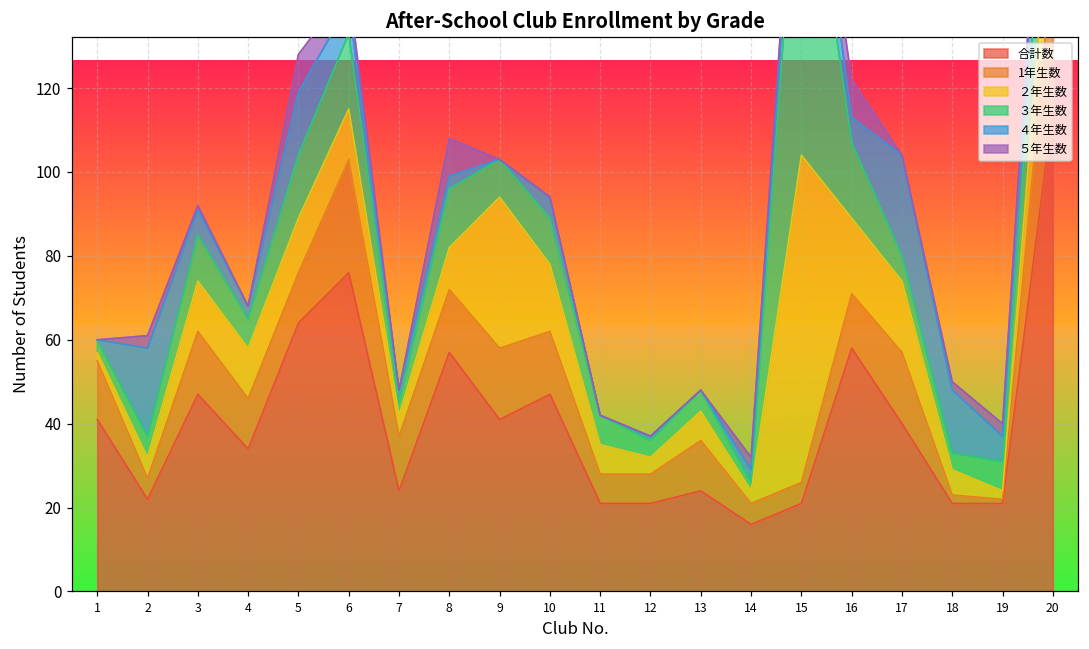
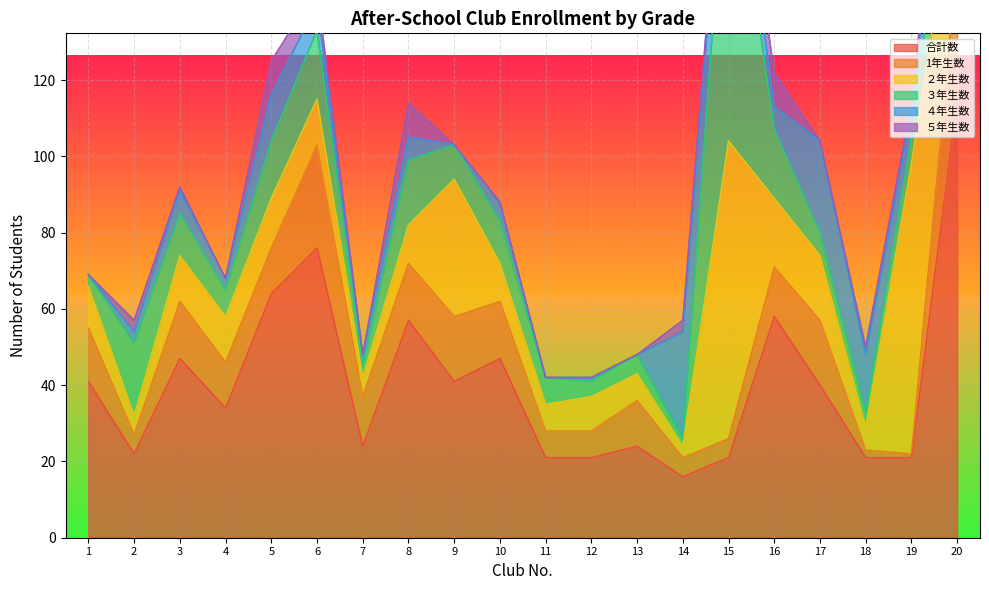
  {
    "２年生数": {
-     "1": 2,
+     "1": 11,
      "2": 5,
      "3": 12,
      "4": 12,
      "5": 13,
      "6": 12,
      "7": 5,
      "8": 10,
      "9": 36,
-     "10": 16,
+     "10": 10,
      "11": 7,
-     "12": 4,
+     "12": 9,
      "13": 7,
      "14": 3,
      "15": 78,
      "16": 18,
      "17": 17,
      "18": 6,
-     "19": 2
+     "19": 76
    },
    "３年生数": {
-     "2": 5,
+     "2": 19,
      "3": 11,
      "4": 7,
      "5": 15,
      "7": 3,
-     "8": 14,
+     "8": 17,
      "10": 11,
      "12": 4,
      "14": 2,
      "16": 18,
      "17": 6,
      "18": 4
    },
    "４年生数": {
-     "2": 21,
+     "2": 3,
      "3": 6,
-     "5": 15,
-     "8": 3,
-     "14": 3,
+     "5": 12,
+     "8": 6,
+     "14": 28,
      "16": 6,
      "18": 15
    },
    "５年生数": {
      "2": 3,
      "3": 1,
      "5": 9,
      "8": 9,
      "14": 3,
      "16": 9,
      "18": 2
    }
  }
